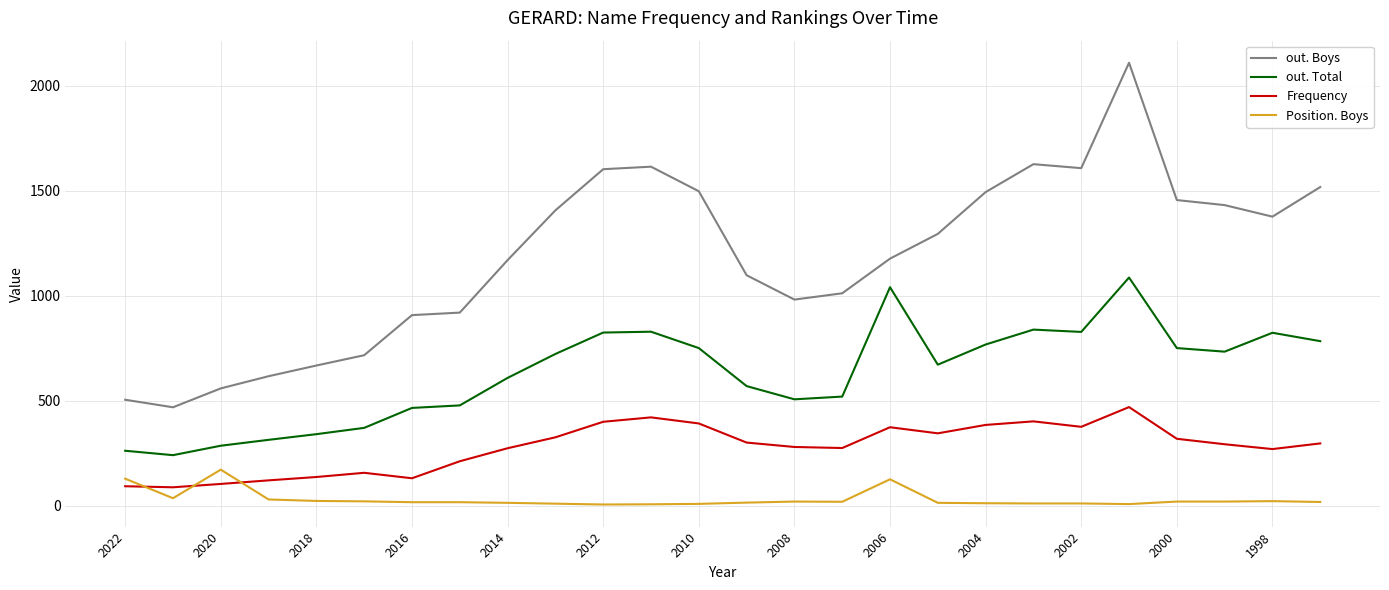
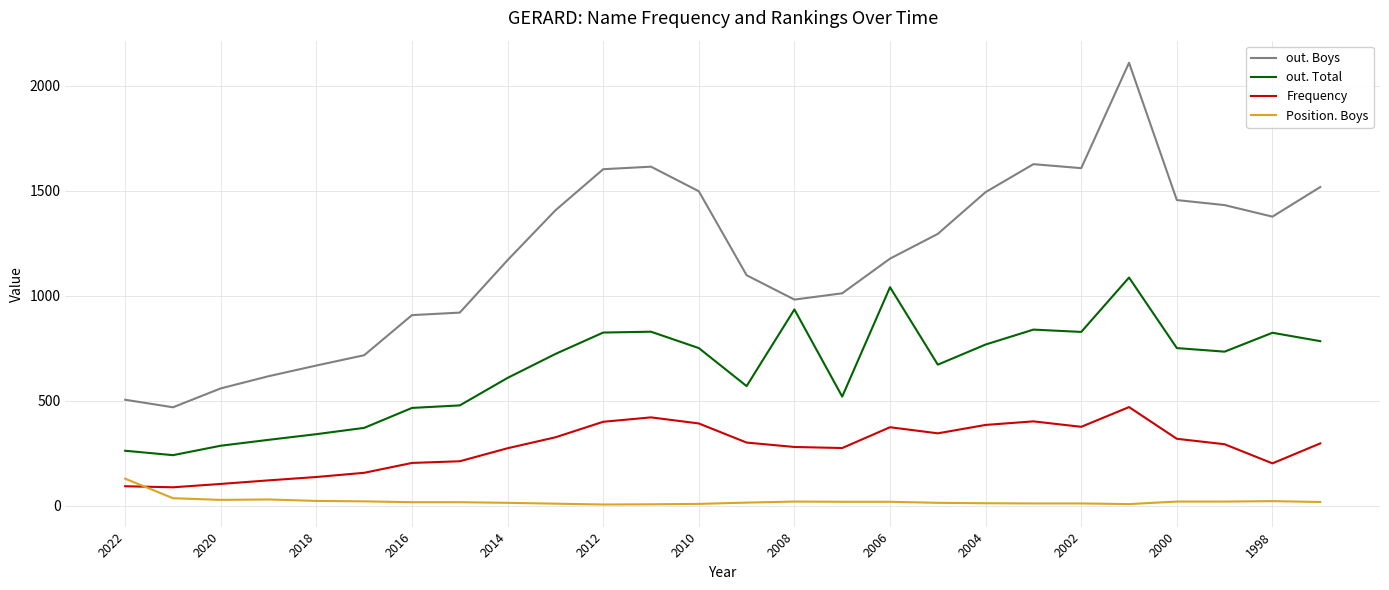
  {
    "out. Boys": {
      "2022": 510,
      "2020": 560,
      "2018": 670,
      "2016": 910,
      "2014": 1170,
      "2012": 1600,
      "2010": 1500,
      "2008": 980,
      "2006": 1180,
      "2004": 1490,
      "2002": 1610,
      "2000": 1460,
      "1998": 1380
    },
    "out. Total": {
      "2022": 260,
      "2020": 290,
      "2018": 340,
      "2016": 470,
      "2014": 610,
      "2012": 830,
      "2010": 750,
-     "2008": 510,
+     "2008": 940,
      "2006": 1040,
      "2004": 770,
      "2002": 830,
      "2000": 750,
      "1998": 820
    },
    "Frequency": {
      "2022": 90,
      "2020": 100,
      "2018": 140,
-     "2016": 130,
+     "2016": 200,
      "2014": 270,
      "2012": 400,
      "2010": 390,
      "2008": 280,
      "2006": 370,
      "2004": 390,
      "2002": 380,
      "2000": 320,
-     "1998": 270
+     "1998": 200
    },
    "Position. Boys": {
      "2022": 130,
-     "2020": 170,
+     "2020": 30,
      "2018": 20,
      "2016": 20,
      "2014": 10,
      "2012": 10,
      "2010": 10,
      "2008": 20,
-     "2006": 130,
+     "2006": 20,
      "2004": 10,
      "2002": 10,
      "2000": 20,
      "1998": 20
    }
  }
